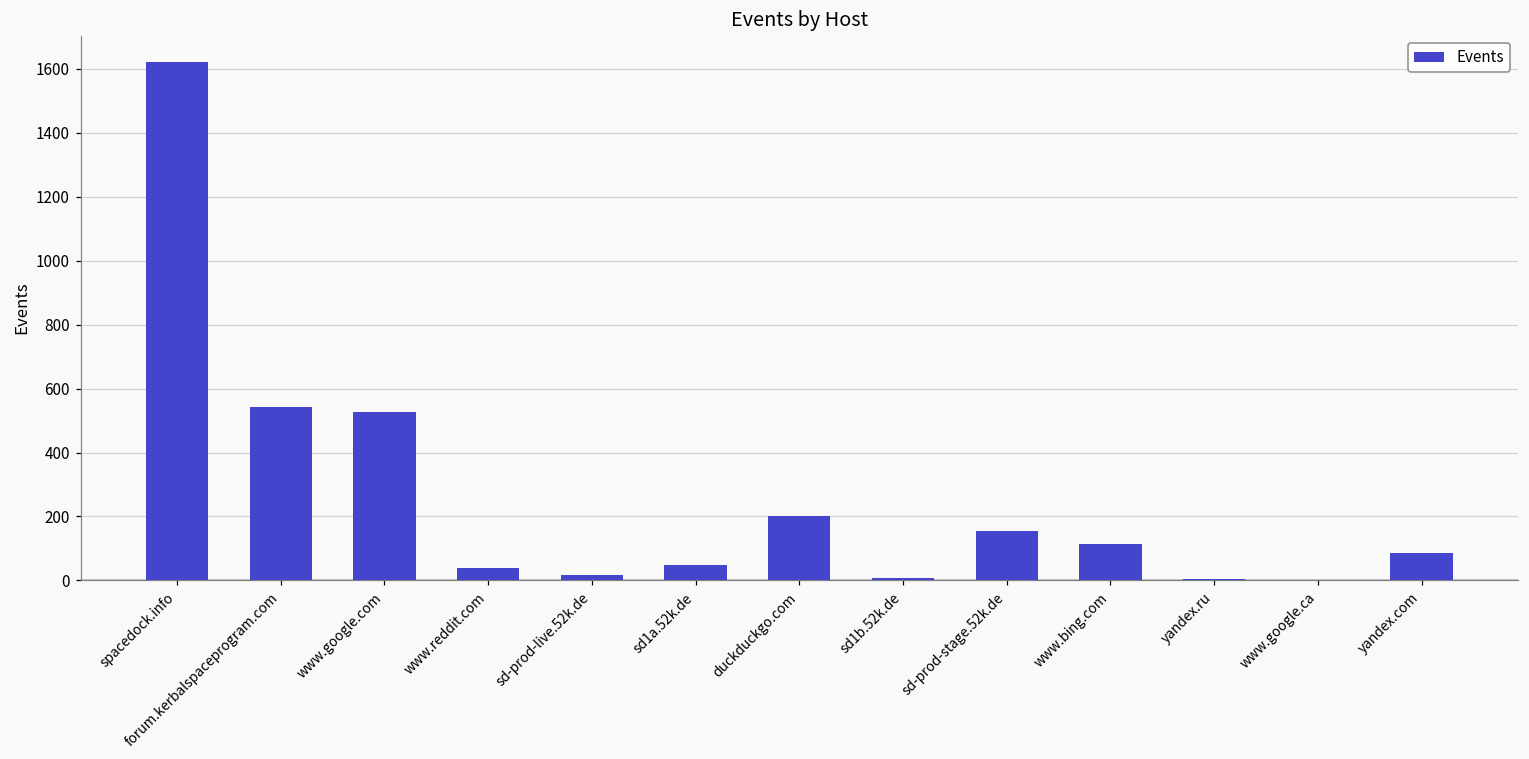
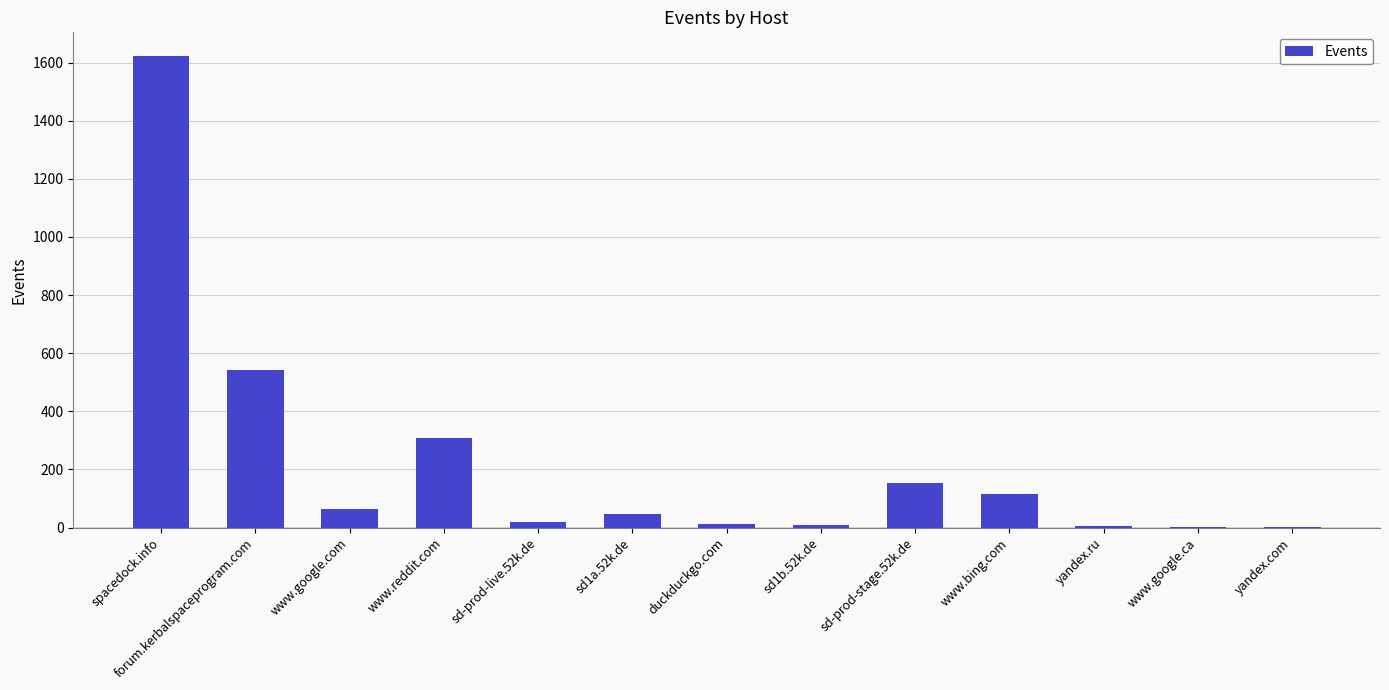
  {
    "spacedock.info": 1620,
    "forum.kerbalspaceprogram.com": 540,
-   "www.google.com": 530,
-   "www.reddit.com": 40,
+   "www.google.com": 70,
+   "www.reddit.com": 310,
    "sd-prod-live.52k.de": 20,
    "sd1a.52k.de": 50,
-   "duckduckgo.com": 200,
+   "duckduckgo.com": 10,
    "sd1b.52k.de": 10,
    "sd-prod-stage.52k.de": 160,
    "www.bing.com": 110,
-   "yandex.com": 90
+   "yandex.com": 0
  }
